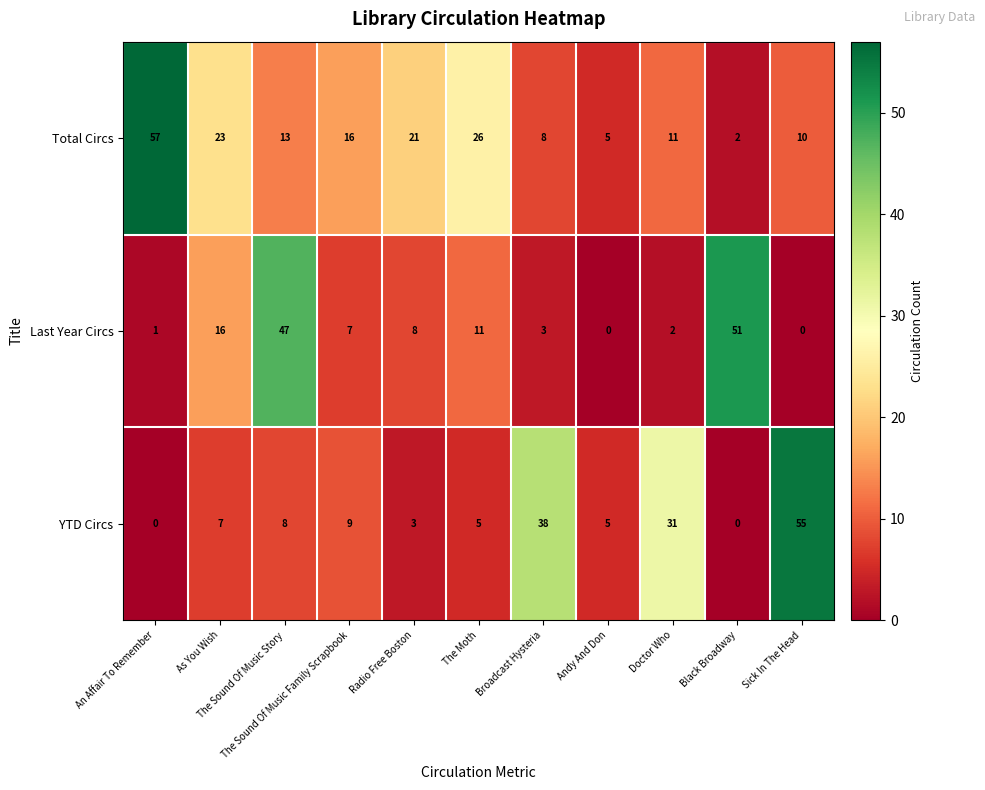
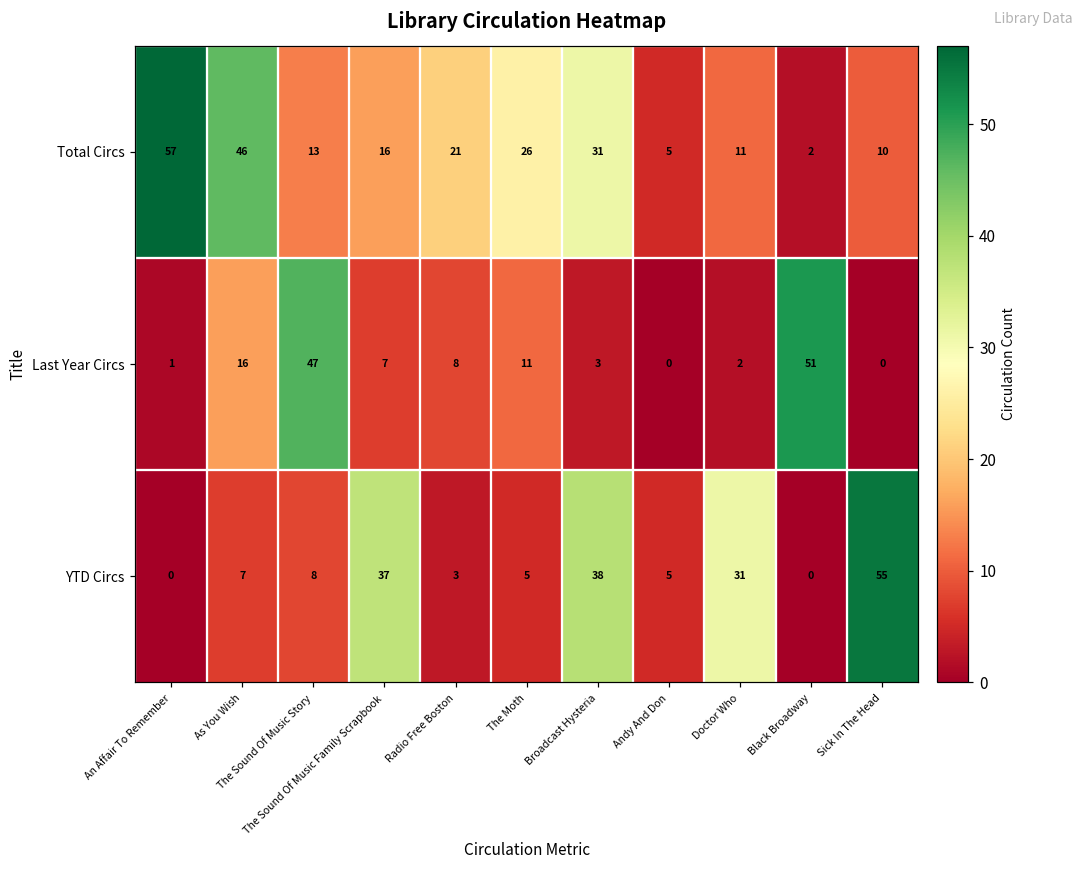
  {
    "Total Circs": {
      "An Affair To Remember": 57,
-     "As You Wish": 23,
+     "As You Wish": 46,
      "The Sound Of Music Story": 13,
      "The Sound Of Music Family Scrapbook": 16,
      "Radio Free Boston": 21,
      "The Moth": 26,
-     "Broadcast Hysteria": 8,
+     "Broadcast Hysteria": 31,
      "Andy And Don": 5,
      "Doctor Who": 11,
      "Black Broadway": 2,
      "Sick In The Head": 10
    },
    "Last Year Circs": {
      "An Affair To Remember": 1,
      "As You Wish": 16,
      "The Sound Of Music Story": 47,
      "The Sound Of Music Family Scrapbook": 7,
      "Radio Free Boston": 8,
      "The Moth": 11,
      "Broadcast Hysteria": 3,
      "Andy And Don": 0,
      "Doctor Who": 2,
      "Black Broadway": 51,
      "Sick In The Head": 0
    },
    "YTD Circs": {
      "An Affair To Remember": 0,
      "As You Wish": 7,
      "The Sound Of Music Story": 8,
-     "The Sound Of Music Family Scrapbook": 9,
+     "The Sound Of Music Family Scrapbook": 37,
      "Radio Free Boston": 3,
      "The Moth": 5,
      "Broadcast Hysteria": 38,
      "Andy And Don": 5,
      "Doctor Who": 31,
      "Black Broadway": 0,
      "Sick In The Head": 55
    }
  }
